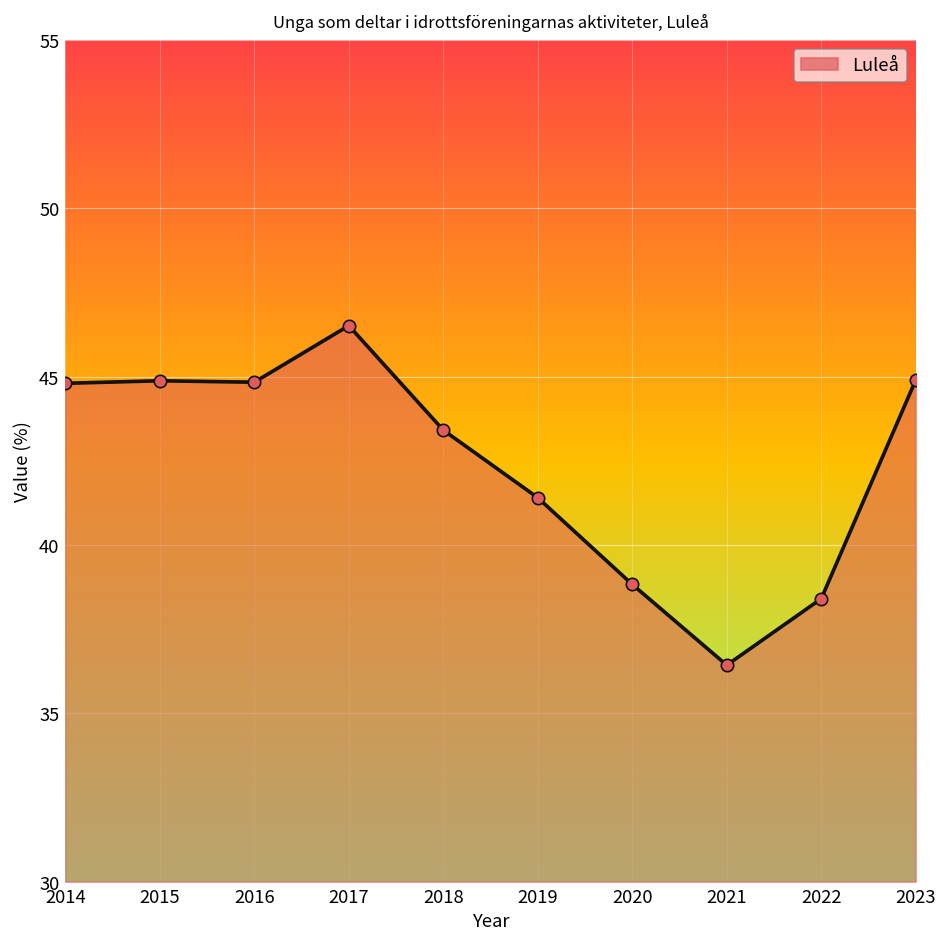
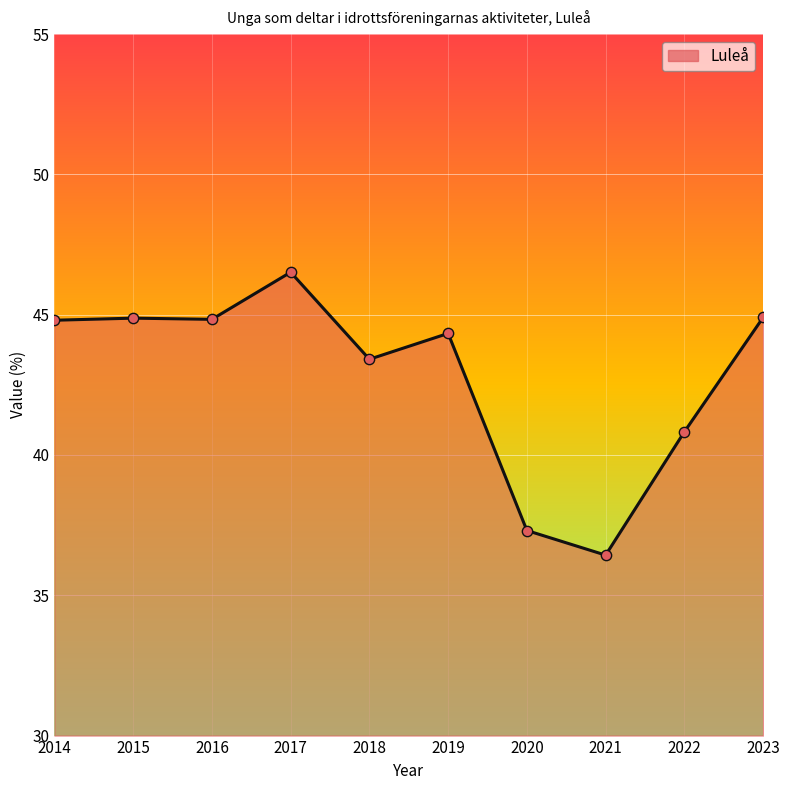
  {
    "2014": 44.8,
    "2015": 44.9,
    "2016": 44.8,
    "2017": 46.5,
    "2018": 43.4,
-   "2019": 41.4,
-   "2020": 38.8,
+   "2019": 44.3,
+   "2020": 37.3,
    "2021": 36.4,
-   "2022": 38.4,
+   "2022": 40.8,
    "2023": 44.9
  }
